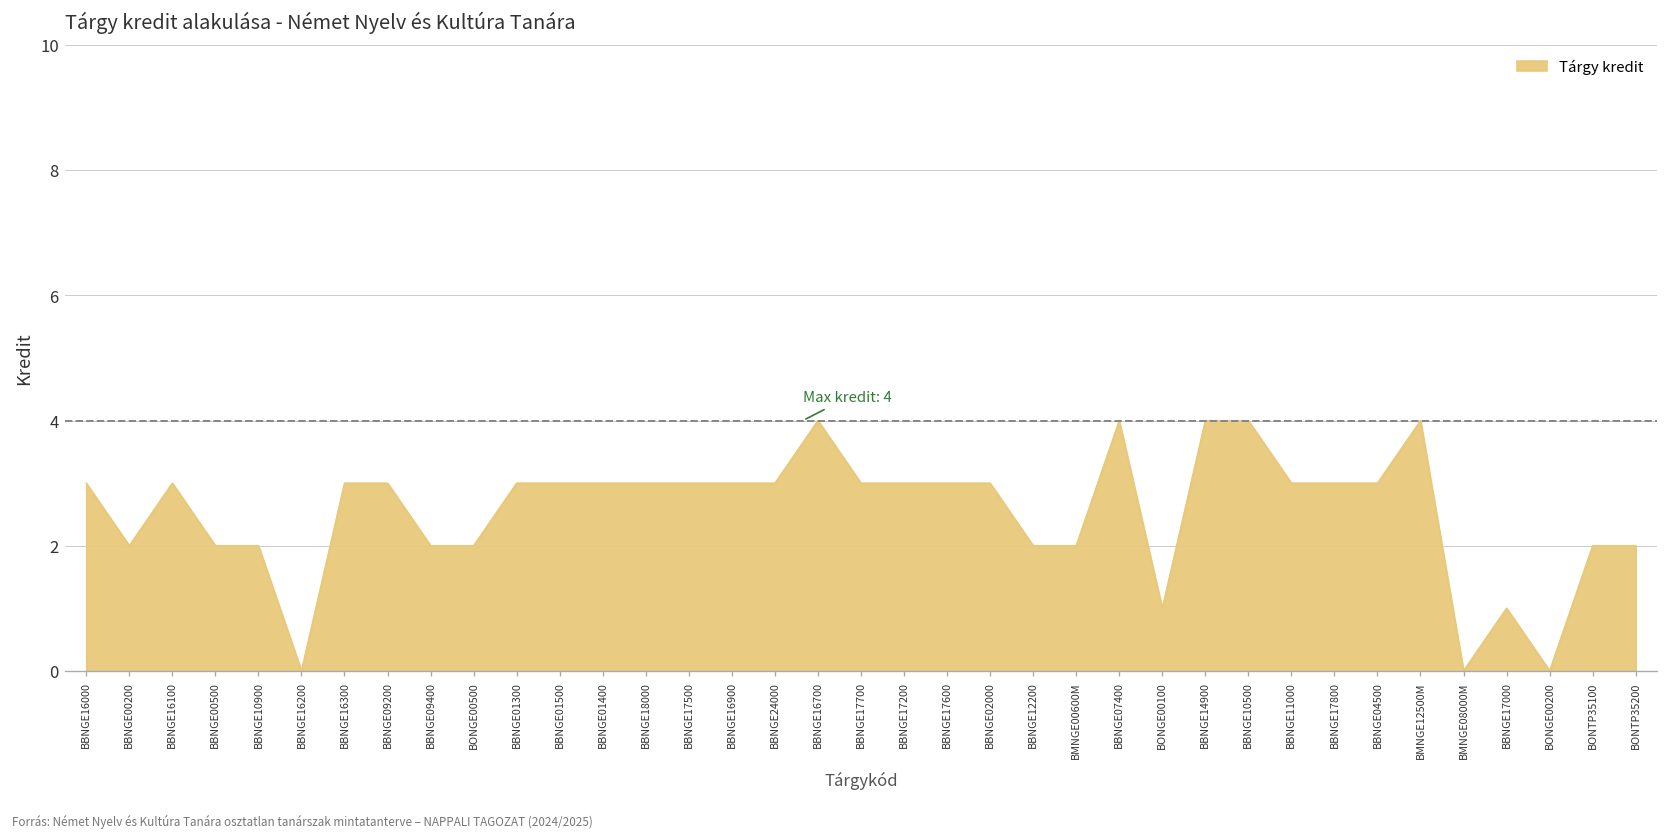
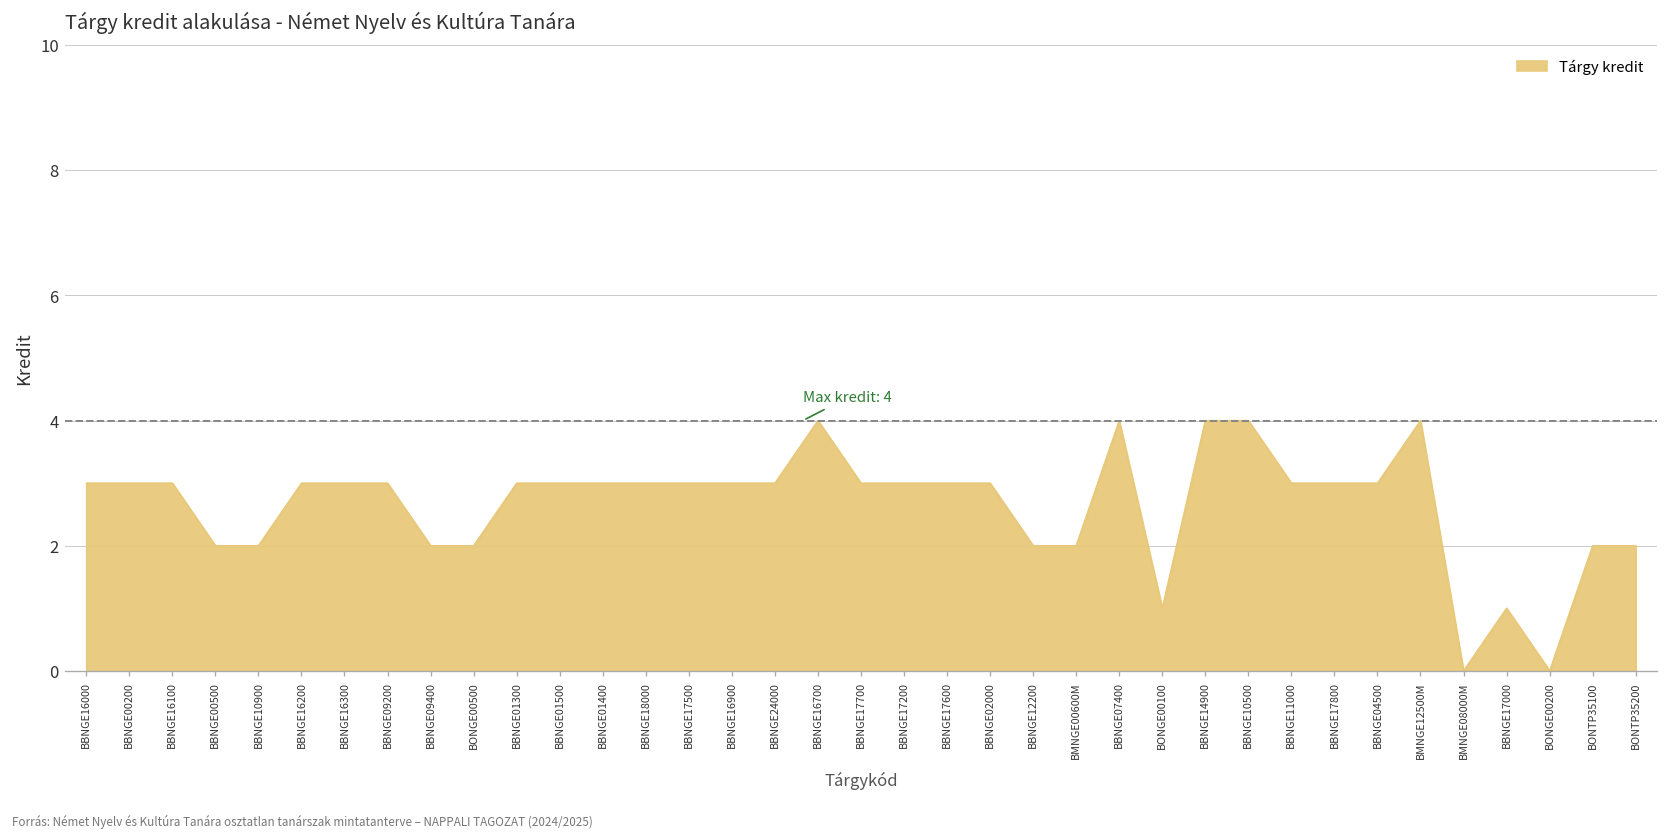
  {
    "BBNGE16000": 3,
-   "BBNGE00200": 2,
+   "BBNGE00200": 3,
    "BBNGE16100": 3,
    "BBNGE00500": 2,
    "BBNGE10900": 2,
-   "BBNGE16200": 0,
+   "BBNGE16200": 3,
    "BBNGE16300": 3,
    "BBNGE09200": 3,
    "BBNGE09400": 2,
    "BONGE00500": 2,
    "BBNGE01300": 3,
    "BBNGE01500": 3,
    "BBNGE01400": 3,
    "BBNGE18000": 3,
    "BBNGE17500": 3,
    "BBNGE16900": 3,
    "BBNGE24000": 3,
    "BBNGE17700": 3,
    "BBNGE17200": 3,
    "BBNGE17600": 3,
    "BBNGE02000": 3,
    "BBNGE12200": 2,
    "BMNGE00600M": 2,
    "BBNGE07400": 4,
    "BONGE00100": 1,
    "BBNGE14900": 4,
    "BBNGE10500": 4,
    "BBNGE11000": 3,
    "BBNGE17800": 3,
    "BBNGE04500": 3,
    "BMNGE12500M": 4,
    "BMNGE08000M": 0,
    "BBNGE17000": 1,
    "BONGE00200": 0,
    "BONTP35100": 2,
    "BONTP35200": 2
  }
